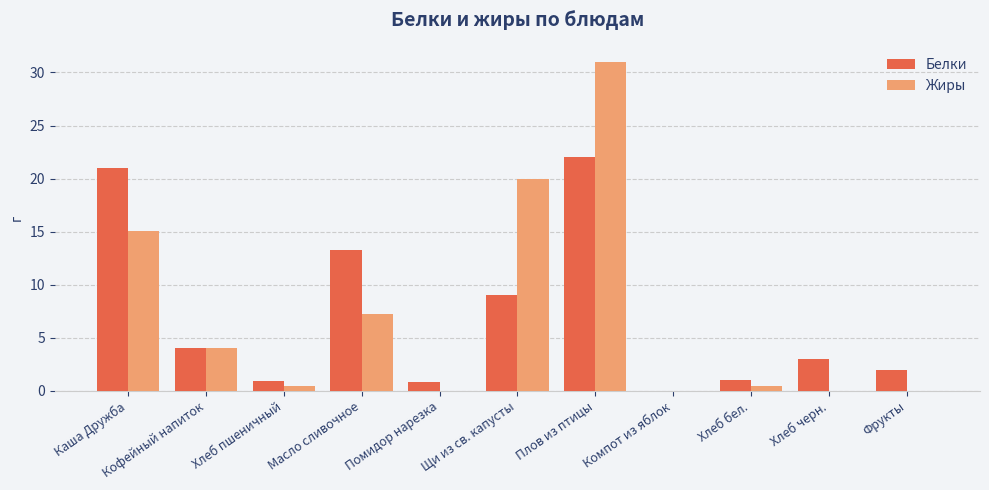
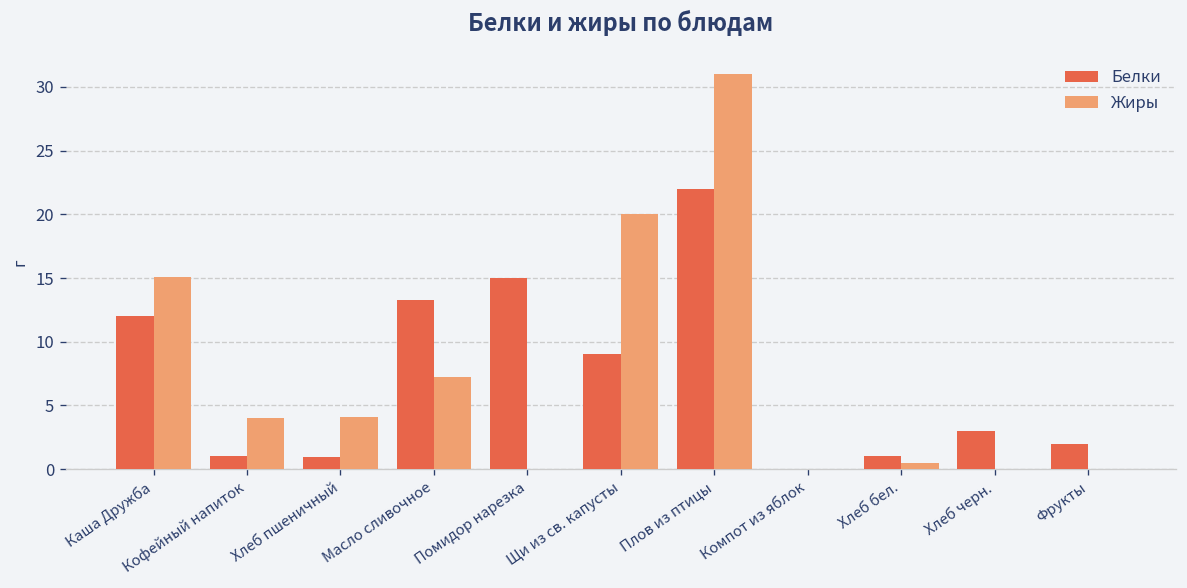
  {
    "Белки": {
-     "Каша Дружба": 21,
-     "Кофейный напиток": 4,
+     "Каша Дружба": 12,
+     "Кофейный напиток": 1,
      "Хлеб пшеничный": 1.0,
      "Масло сливочное": 13.3,
-     "Помидор нарезка": 0.9,
+     "Помидор нарезка": 15.0,
      "Щи из св. капусты": 9.0,
      "Плов из птицы": 22.0,
      "Компот из яблок": 0.0,
      "Хлеб бел.": 1.0,
      "Хлеб черн.": 3.0,
      "Фрукты": 2.0
    },
    "Жиры": {
      "Каша Дружба": 15.1,
      "Кофейный напиток": 4.0,
-     "Хлеб пшеничный": 0.5,
+     "Хлеб пшеничный": 4.1,
      "Масло сливочное": 7.3,
      "Помидор нарезка": 0.0,
      "Щи из св. капусты": 20.0,
      "Плов из птицы": 31.0,
      "Компот из яблок": 0.0,
      "Хлеб бел.": 0.5,
      "Хлеб черн.": 0.0,
      "Фрукты": 0.0
    }
  }
